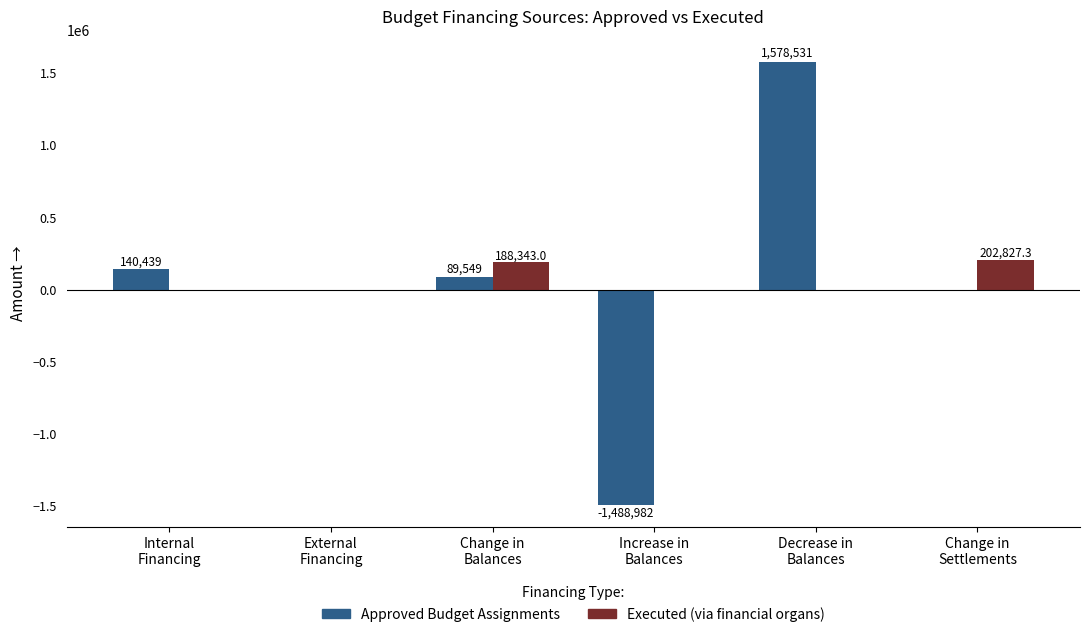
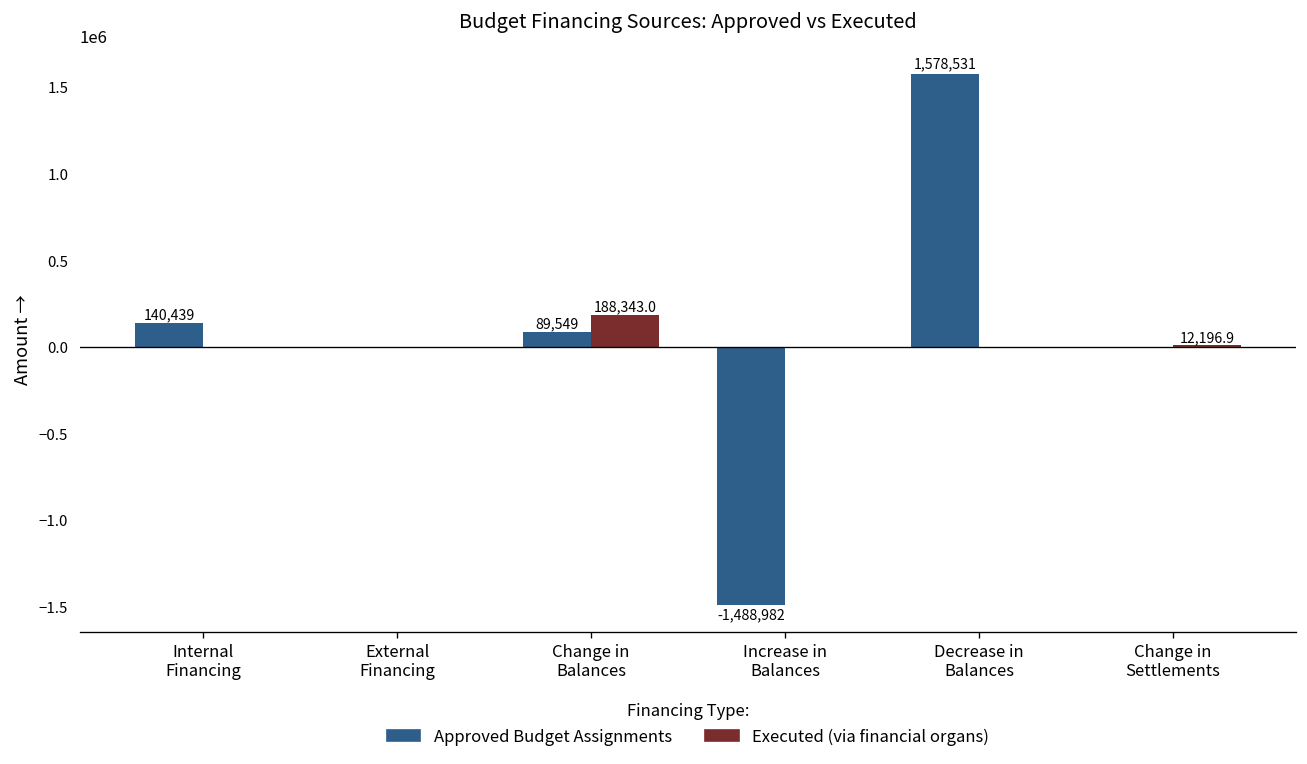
  {
    "Approved Budget Assignments": {
      "Internal Financing": "140,439",
      "Change in Balances": "89,549",
      "Increase in Balances": "-1,488,982",
      "Decrease in Balances": "1,578,531"
    },
    "Executed (via financial organs)": {
      "Change in Balances": "188,343.0",
-     "Change in Settlements": "202,827.3"
+     "Change in Settlements": "12,196.9"
    }
  }
